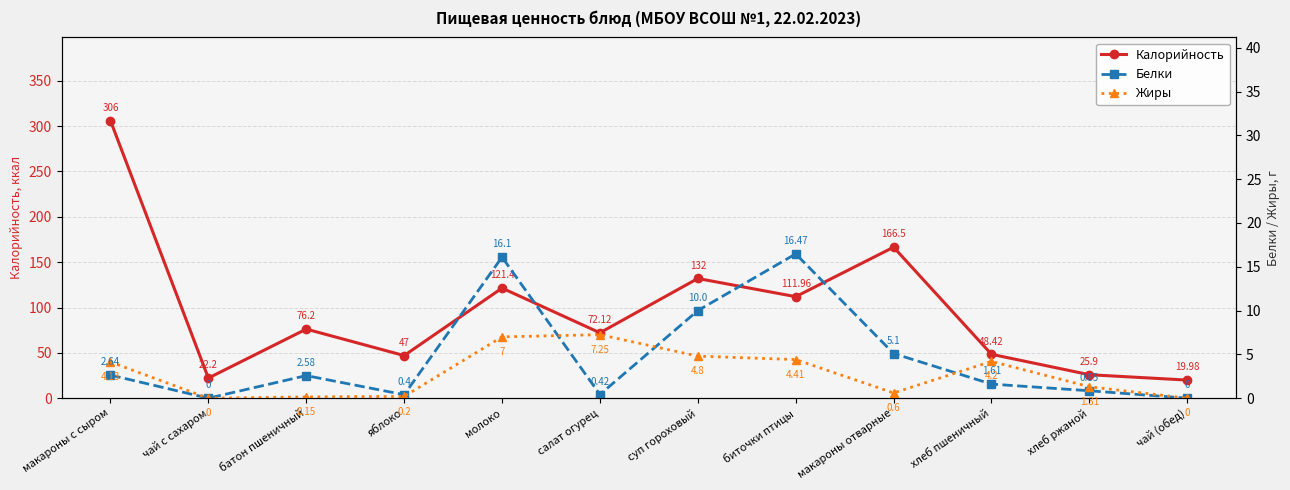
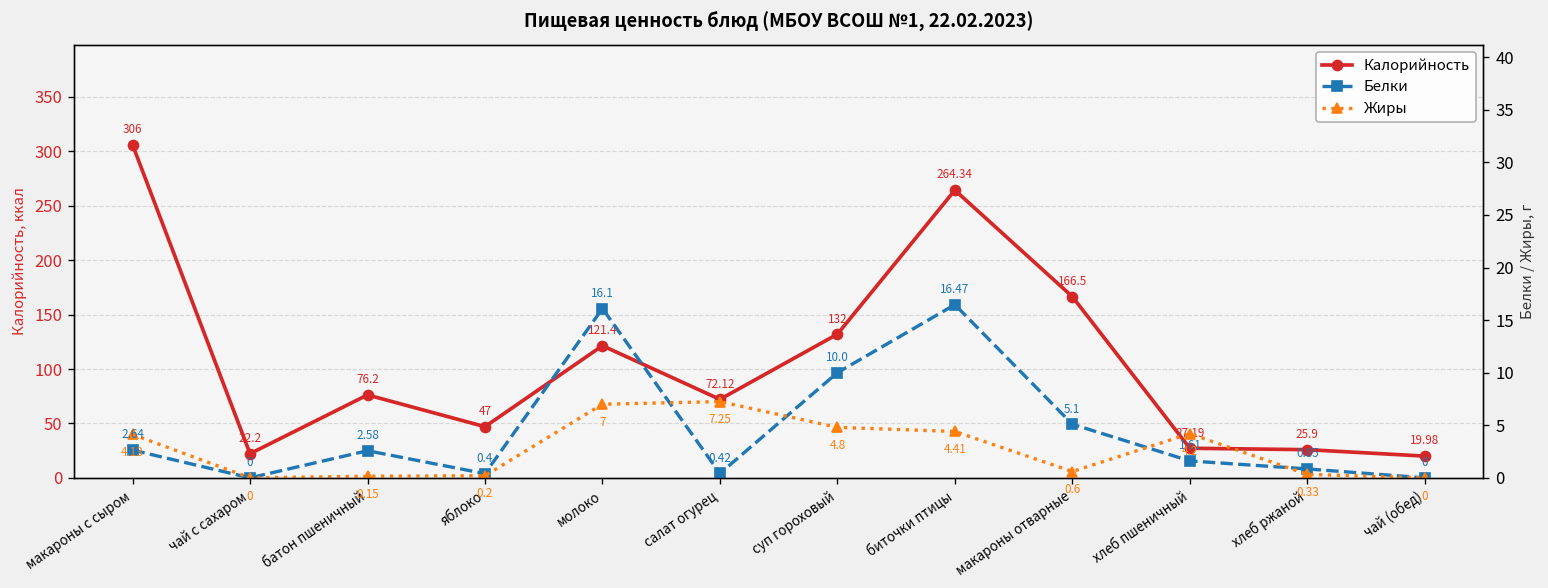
  {
    "Калорийность": {
      "макароны с сыром": 306,
      "чай с сахаром": 22.2,
      "батон пшеничный": 76.2,
      "яблоко": 47,
      "молоко": 121.4,
      "салат огурец": 72.12,
      "суп гороховый": 132,
-     "биточки птицы": 111.96,
+     "биточки птицы": 264.34,
      "макароны отварные": 166.5,
-     "хлеб пшеничный": 48.42,
+     "хлеб пшеничный": 27.19,
      "хлеб ржаной": 25.9,
      "чай (обед)": 19.98
    },
    "Белки": {
      "батон пшеничный": 2.58,
      "молоко": 16.1,
      "салат огурец": 0.42,
      "суп гороховый": 10.0,
      "биточки птицы": 16.47,
      "макароны отварные": 5.1
    },
    "Жиры": {
      "батон пшеничный": 0.15,
      "молоко": 7,
      "салат огурец": 7.25,
      "суп гороховый": 4.8,
      "биточки птицы": 4.41,
      "макароны отварные": 0.6,
-     "хлеб ржаной": 1.31
+     "хлеб ржаной": 0.33
    }
  }
